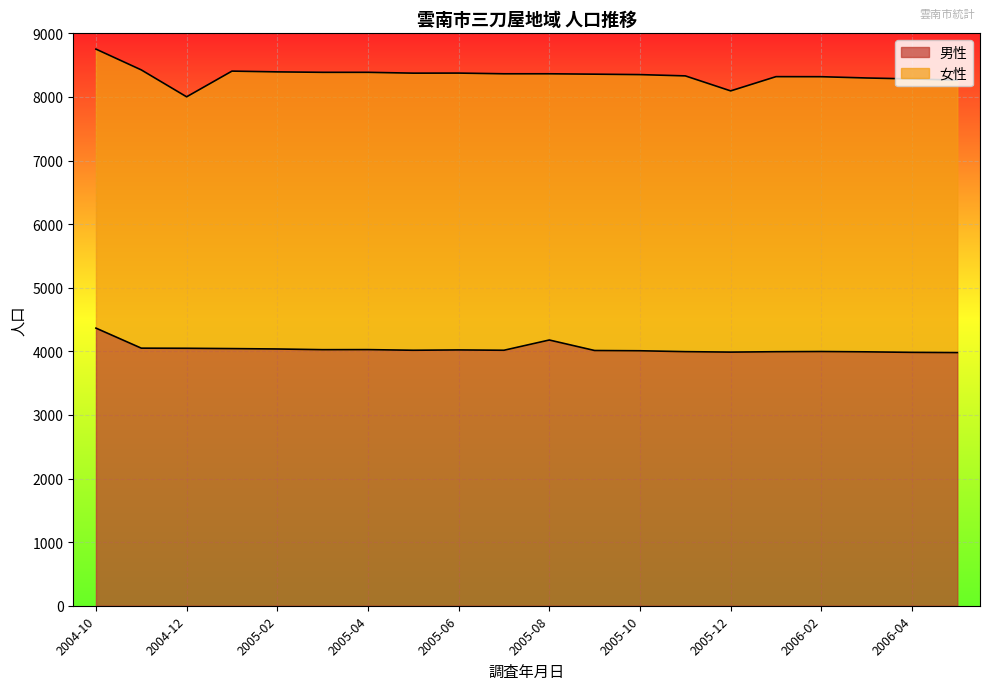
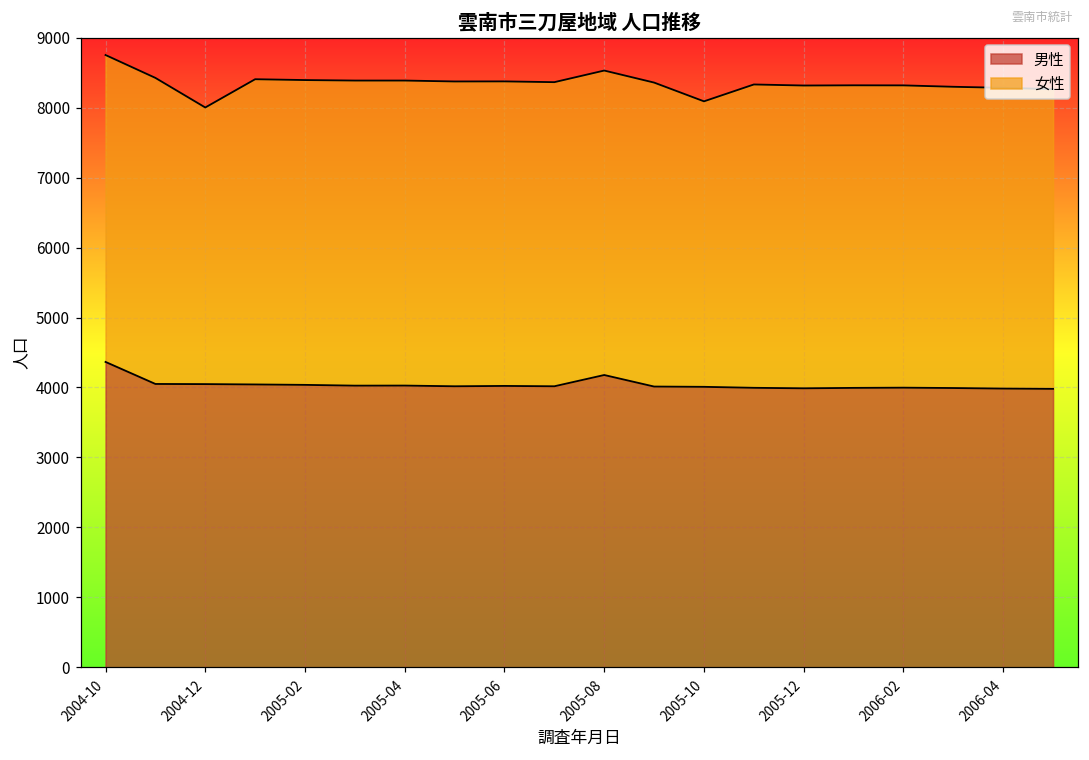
  {
    "男性": {
      "2004-10": 4400,
      "2004-12": 4000,
      "2005-02": 4000,
      "2005-04": 4000,
      "2005-06": 4000,
      "2005-08": 4200,
      "2005-10": 4000,
      "2005-12": 4000,
      "2006-02": 4000,
      "2006-04": 4000
    },
    "女性": {
      "2004-10": 4400,
      "2004-12": 4000,
      "2005-02": 4400,
      "2005-04": 4400,
      "2005-06": 4400,
-     "2005-08": 4200,
-     "2005-10": 4300,
-     "2005-12": 4100,
+     "2005-08": 4400,
+     "2005-10": 4100,
+     "2005-12": 4300,
      "2006-02": 4300
    }
  }
